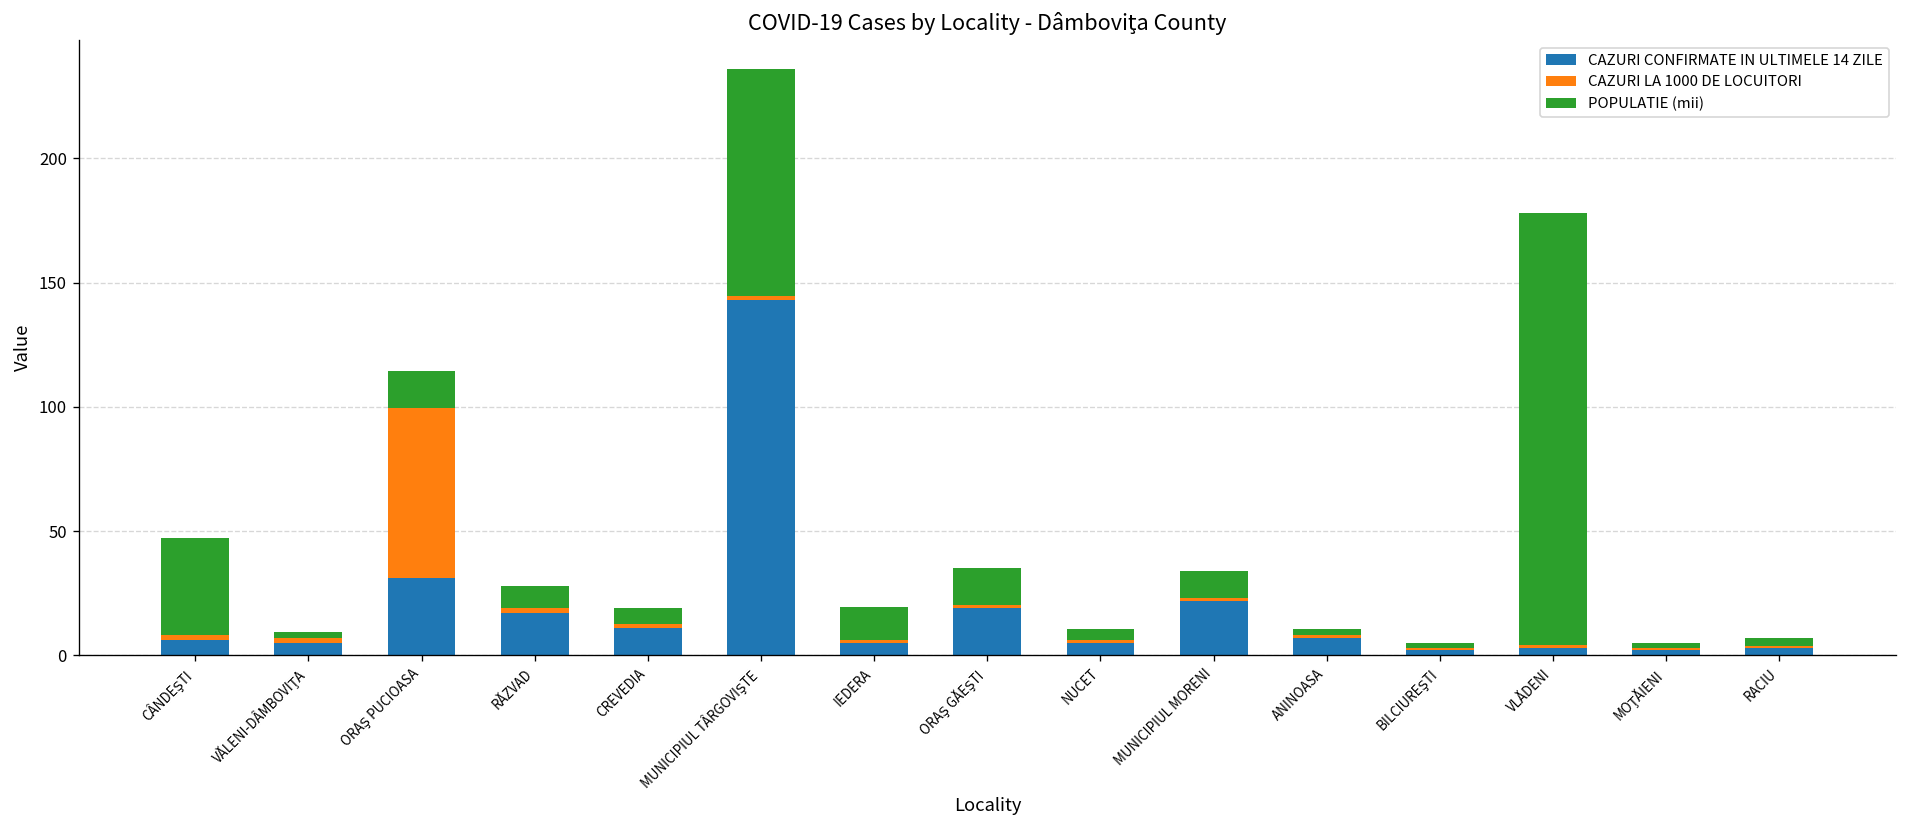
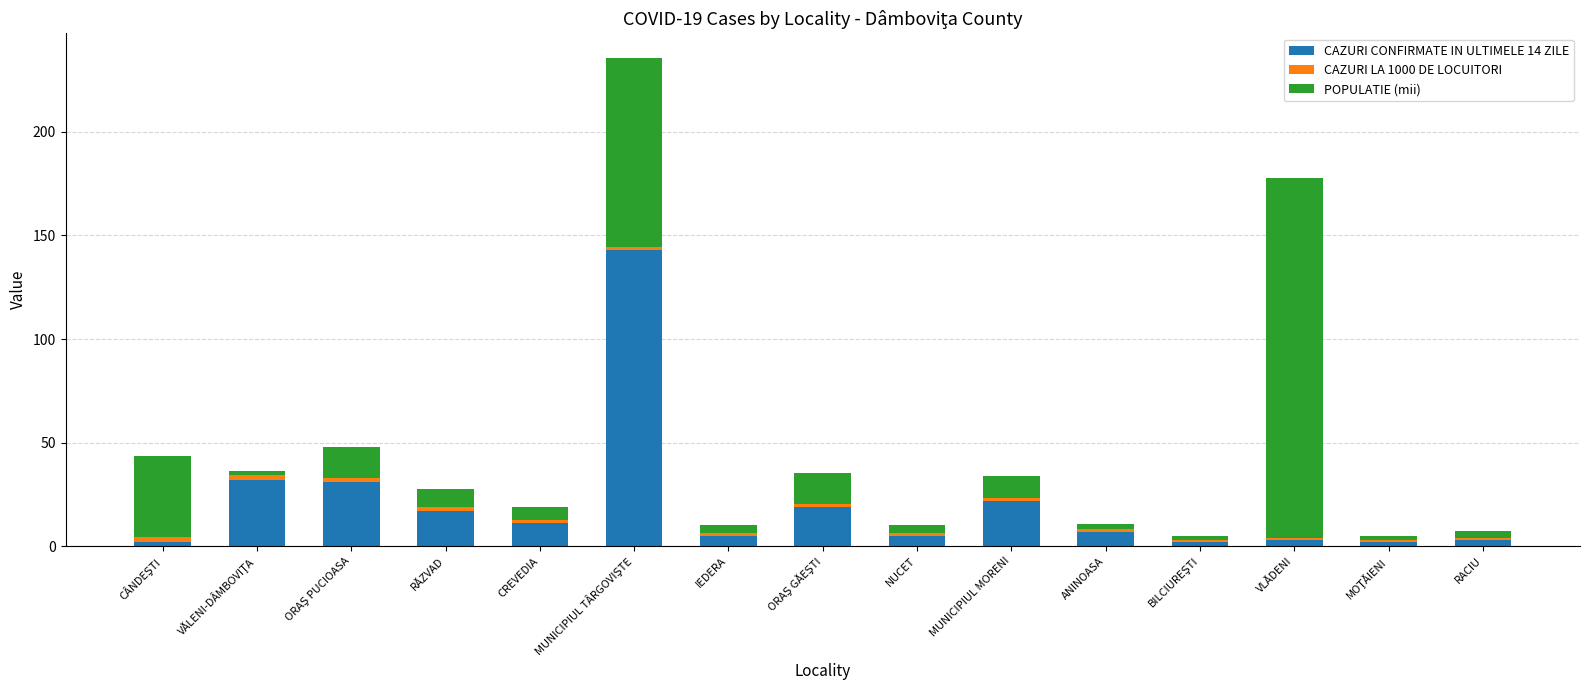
  {
    "CAZURI CONFIRMATE IN ULTIMELE 14 ZILE": {
-     "CÂNDEŞTI": 6,
-     "VĂLENI-DÂMBOVIŢA": 5,
+     "CÂNDEŞTI": 2,
+     "VĂLENI-DÂMBOVIŢA": 32,
      "ORAŞ PUCIOASA": 31,
      "RĂZVAD": 17,
      "CREVEDIA": 11,
      "MUNICIPIUL TÂRGOVIŞTE": 143,
      "IEDERA": 5,
      "ORAŞ GĂEŞTI": 19,
      "NUCET": 5,
      "MUNICIPIUL MORENI": 22,
      "ANINOASA": 7,
      "BILCIUREŞTI": 2,
      "VLĂDENI": 3,
      "MOŢĂIENI": 2,
      "RACIU": 3
    },
    "CAZURI LA 1000 DE LOCUITORI": {
      "CÂNDEŞTI": 2,
      "VĂLENI-DÂMBOVIŢA": 2,
-     "ORAŞ PUCIOASA": 69,
+     "ORAŞ PUCIOASA": 2,
      "RĂZVAD": 2,
      "CREVEDIA": 2,
      "MUNICIPIUL TÂRGOVIŞTE": 2,
      "IEDERA": 1,
      "ORAŞ GĂEŞTI": 1
    },
    "POPULATIE (mii)": {
      "CÂNDEŞTI": 39,
      "VĂLENI-DÂMBOVIŢA": 2,
      "ORAŞ PUCIOASA": 15,
      "RĂZVAD": 9,
      "CREVEDIA": 6,
      "MUNICIPIUL TÂRGOVIŞTE": 91,
-     "IEDERA": 13,
+     "IEDERA": 4,
      "ORAŞ GĂEŞTI": 15,
      "NUCET": 4,
      "MUNICIPIUL MORENI": 11,
      "ANINOASA": 2,
      "BILCIUREŞTI": 2,
      "VLĂDENI": 174,
      "MOŢĂIENI": 2,
      "RACIU": 3
    }
  }
